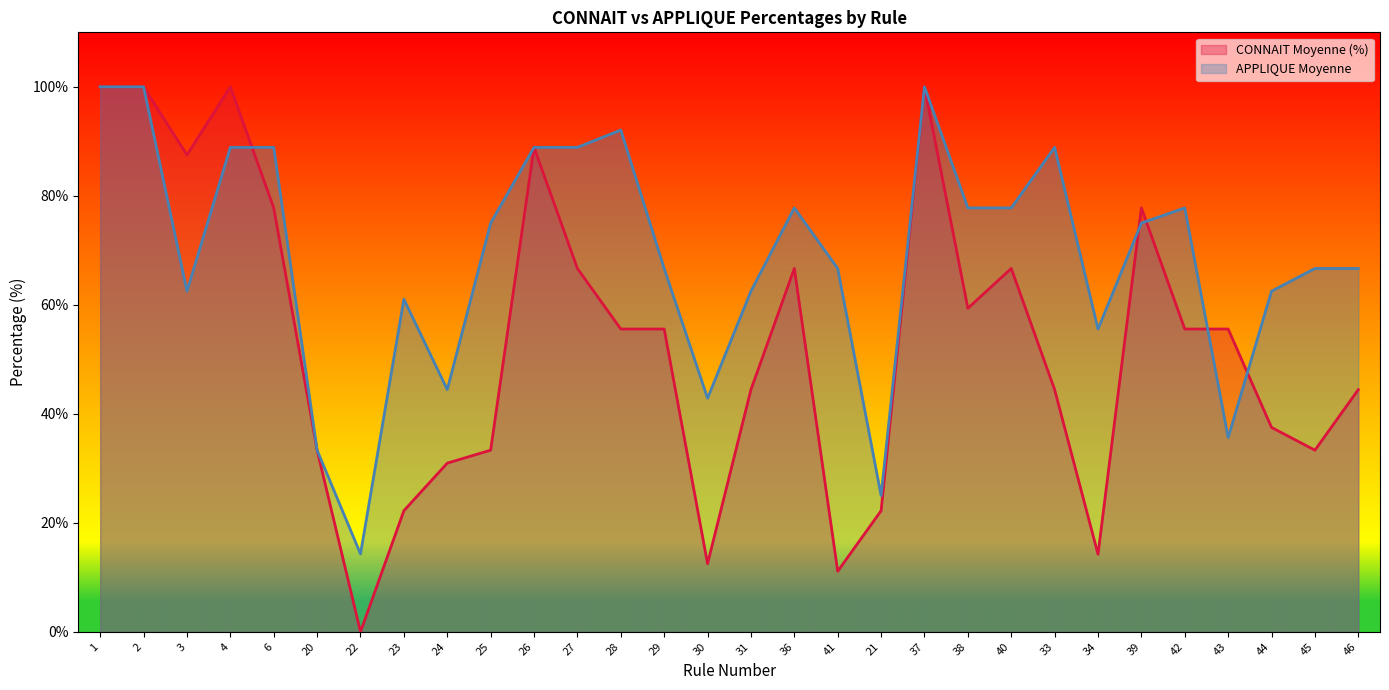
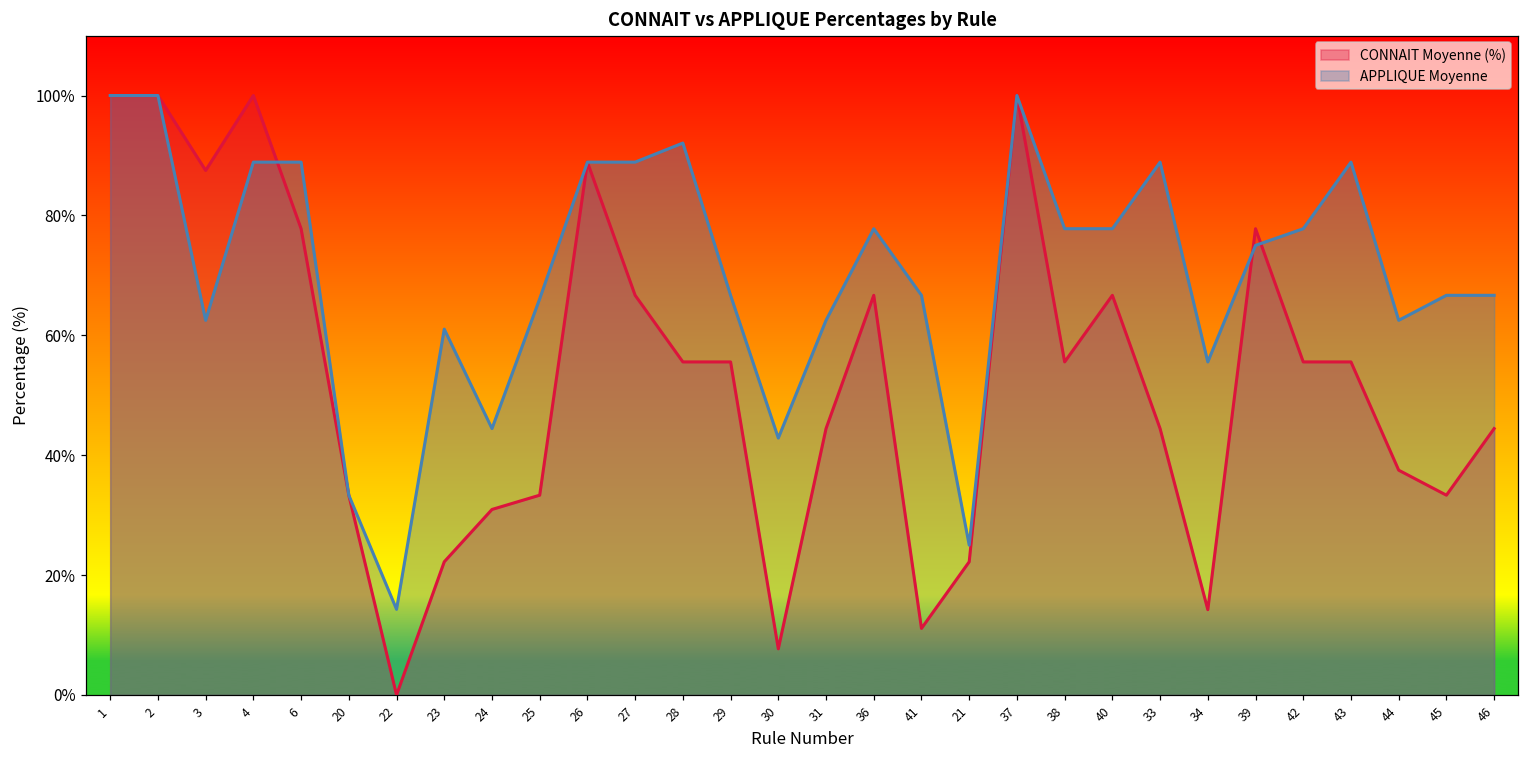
  {
    "CONNAIT Moyenne (%)": {
      "3": "88%",
      "4": "100%",
      "6": "78%",
      "22": "0%",
      "23": "22%",
      "24": "31%",
      "25": "33%",
      "27": "67%",
      "28": "56%",
      "29": "56%",
-     "30": "13%",
+     "30": "8%",
      "31": "44%",
      "36": "67%",
      "41": "11%",
      "21": "22%",
-     "38": "59%",
+     "38": "56%",
      "40": "67%",
      "33": "44%",
      "34": "14%",
      "39": "78%",
      "42": "56%",
      "43": "56%",
      "44": "38%",
      "45": "33%",
      "46": "44%"
    },
    "APPLIQUE Moyenne": {
      "3": "63%",
      "4": "89%",
      "6": "89%",
      "22": "14%",
      "23": "61%",
      "24": "44%",
-     "25": "75%",
+     "25": "66%",
      "27": "89%",
      "28": "92%",
      "29": "67%",
      "30": "43%",
      "31": "63%",
      "36": "78%",
      "41": "67%",
      "21": "25%",
      "38": "78%",
      "40": "78%",
      "33": "89%",
      "34": "56%",
      "39": "75%",
      "42": "78%",
-     "43": "36%",
+     "43": "89%",
      "44": "63%",
      "45": "67%",
      "46": "67%"
    }
  }
